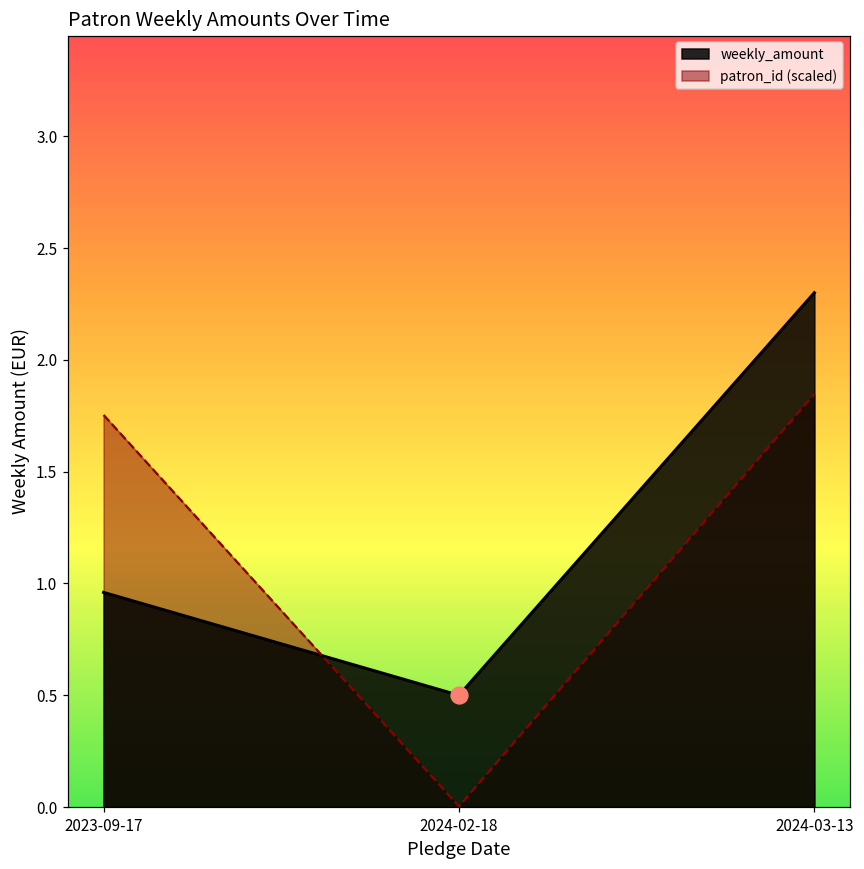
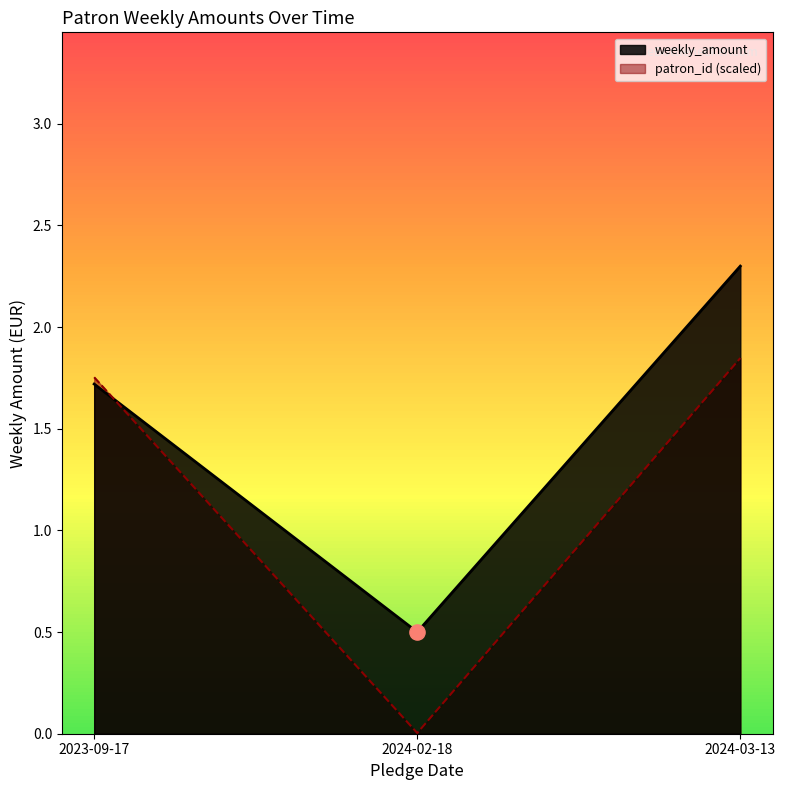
  {
    "weekly_amount": {
-     "2023-09-17": 0.96,
+     "2023-09-17": 1.72,
      "2024-03-13": 2.30
    },
    "patron_id (scaled)": {
      "2023-09-17": 1.75,
      "2024-02-18": 0.00,
      "2024-03-13": 1.85
    }
  }
